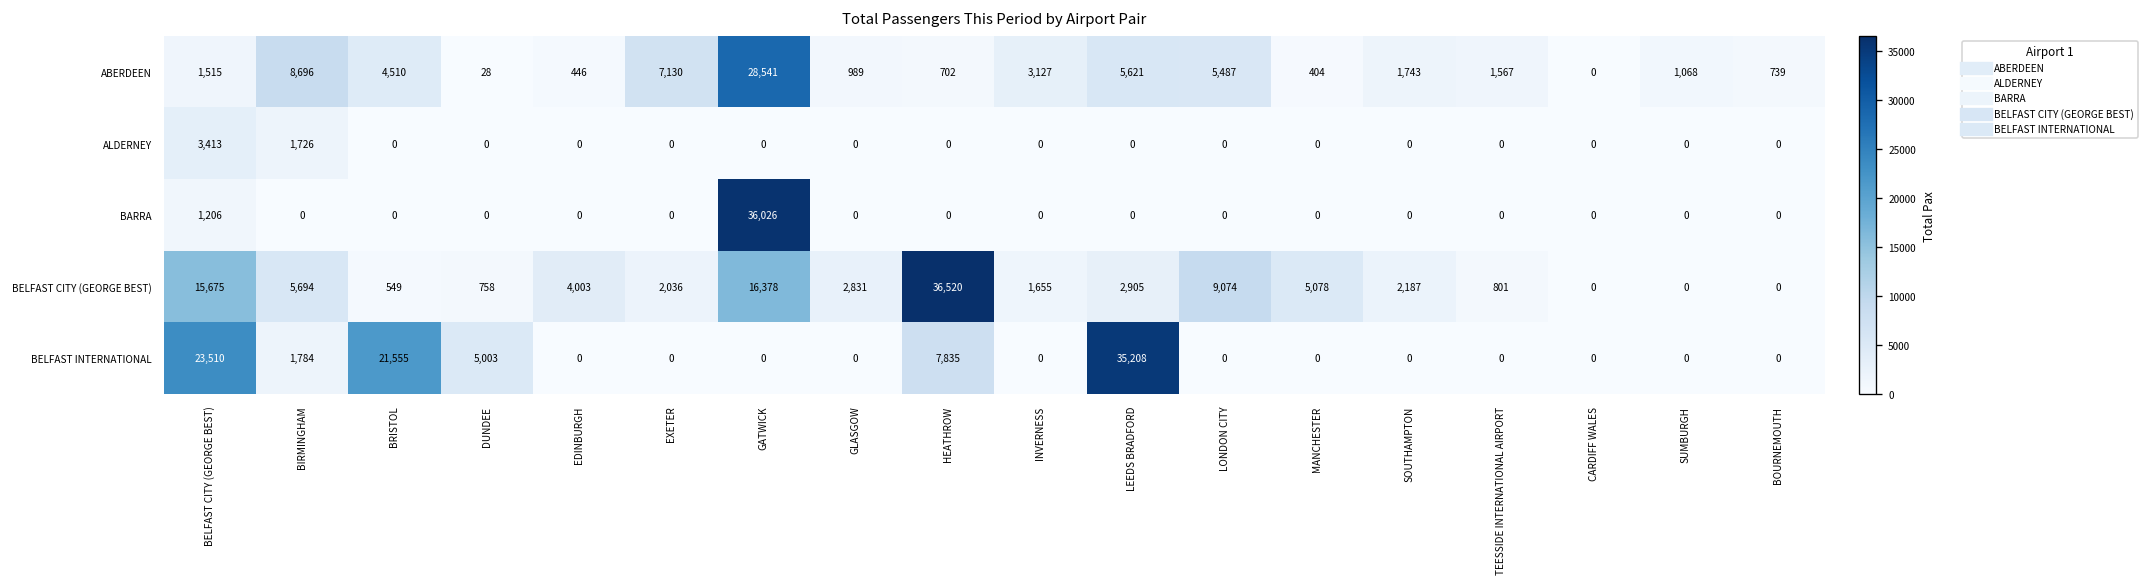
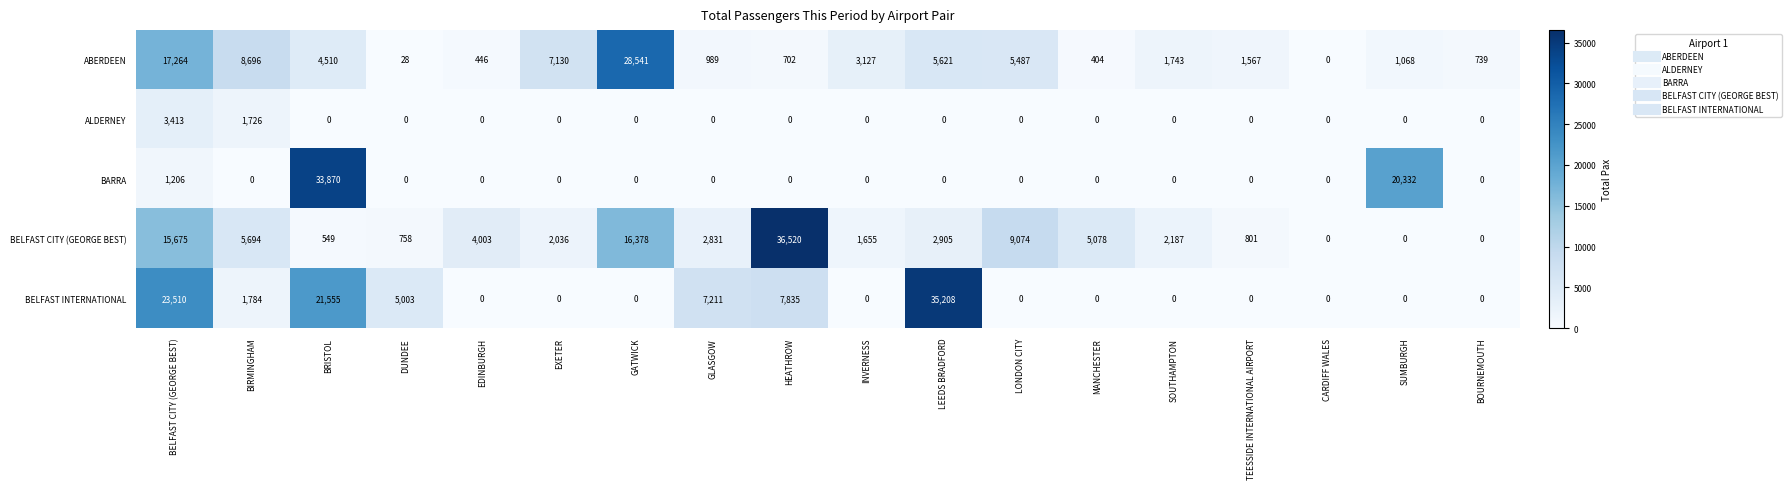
  {
    "ABERDEEN": {
-     "BELFAST CITY (GEORGE BEST)": "1,515",
+     "BELFAST CITY (GEORGE BEST)": "17,264",
      "BIRMINGHAM": "8,696",
      "BRISTOL": "4,510",
      "DUNDEE": "28",
      "EDINBURGH": "446",
      "EXETER": "7,130",
      "GATWICK": "28,541",
      "GLASGOW": "989",
      "HEATHROW": "702",
      "INVERNESS": "3,127",
      "LEEDS BRADFORD": "5,621",
      "LONDON CITY": "5,487",
      "MANCHESTER": "404",
      "SOUTHAMPTON": "1,743",
      "TEESSIDE INTERNATIONAL AIRPORT": "1,567",
      "CARDIFF WALES": "0",
      "SUMBURGH": "1,068",
      "BOURNEMOUTH": "739"
    },
    "ALDERNEY": {
      "BELFAST CITY (GEORGE BEST)": "3,413",
      "BIRMINGHAM": "1,726",
      "BRISTOL": "0",
      "DUNDEE": "0",
      "EDINBURGH": "0",
      "EXETER": "0",
      "GATWICK": "0",
      "GLASGOW": "0",
      "HEATHROW": "0",
      "INVERNESS": "0",
      "LEEDS BRADFORD": "0",
      "LONDON CITY": "0",
      "MANCHESTER": "0",
      "SOUTHAMPTON": "0",
      "TEESSIDE INTERNATIONAL AIRPORT": "0",
      "CARDIFF WALES": "0",
      "SUMBURGH": "0",
      "BOURNEMOUTH": "0"
    },
    "BARRA": {
      "BELFAST CITY (GEORGE BEST)": "1,206",
      "BIRMINGHAM": "0",
-     "BRISTOL": "0",
+     "BRISTOL": "33,870",
      "DUNDEE": "0",
      "EDINBURGH": "0",
      "EXETER": "0",
-     "GATWICK": "36,026",
+     "GATWICK": "0",
      "GLASGOW": "0",
      "HEATHROW": "0",
      "INVERNESS": "0",
      "LEEDS BRADFORD": "0",
      "LONDON CITY": "0",
      "MANCHESTER": "0",
      "SOUTHAMPTON": "0",
      "TEESSIDE INTERNATIONAL AIRPORT": "0",
      "CARDIFF WALES": "0",
-     "SUMBURGH": "0",
+     "SUMBURGH": "20,332",
      "BOURNEMOUTH": "0"
    },
    "BELFAST CITY (GEORGE BEST)": {
      "BELFAST CITY (GEORGE BEST)": "15,675",
      "BIRMINGHAM": "5,694",
      "BRISTOL": "549",
      "DUNDEE": "758",
      "EDINBURGH": "4,003",
      "EXETER": "2,036",
      "GATWICK": "16,378",
      "GLASGOW": "2,831",
      "HEATHROW": "36,520",
      "INVERNESS": "1,655",
      "LEEDS BRADFORD": "2,905",
      "LONDON CITY": "9,074",
      "MANCHESTER": "5,078",
      "SOUTHAMPTON": "2,187",
      "TEESSIDE INTERNATIONAL AIRPORT": "801",
      "CARDIFF WALES": "0",
      "SUMBURGH": "0",
      "BOURNEMOUTH": "0"
    },
    "BELFAST INTERNATIONAL": {
      "BELFAST CITY (GEORGE BEST)": "23,510",
      "BIRMINGHAM": "1,784",
      "BRISTOL": "21,555",
      "DUNDEE": "5,003",
      "EDINBURGH": "0",
      "EXETER": "0",
      "GATWICK": "0",
-     "GLASGOW": "0",
+     "GLASGOW": "7,211",
      "HEATHROW": "7,835",
      "INVERNESS": "0",
      "LEEDS BRADFORD": "35,208",
      "LONDON CITY": "0",
      "MANCHESTER": "0",
      "SOUTHAMPTON": "0",
      "TEESSIDE INTERNATIONAL AIRPORT": "0",
      "CARDIFF WALES": "0",
      "SUMBURGH": "0",
      "BOURNEMOUTH": "0"
    }
  }
